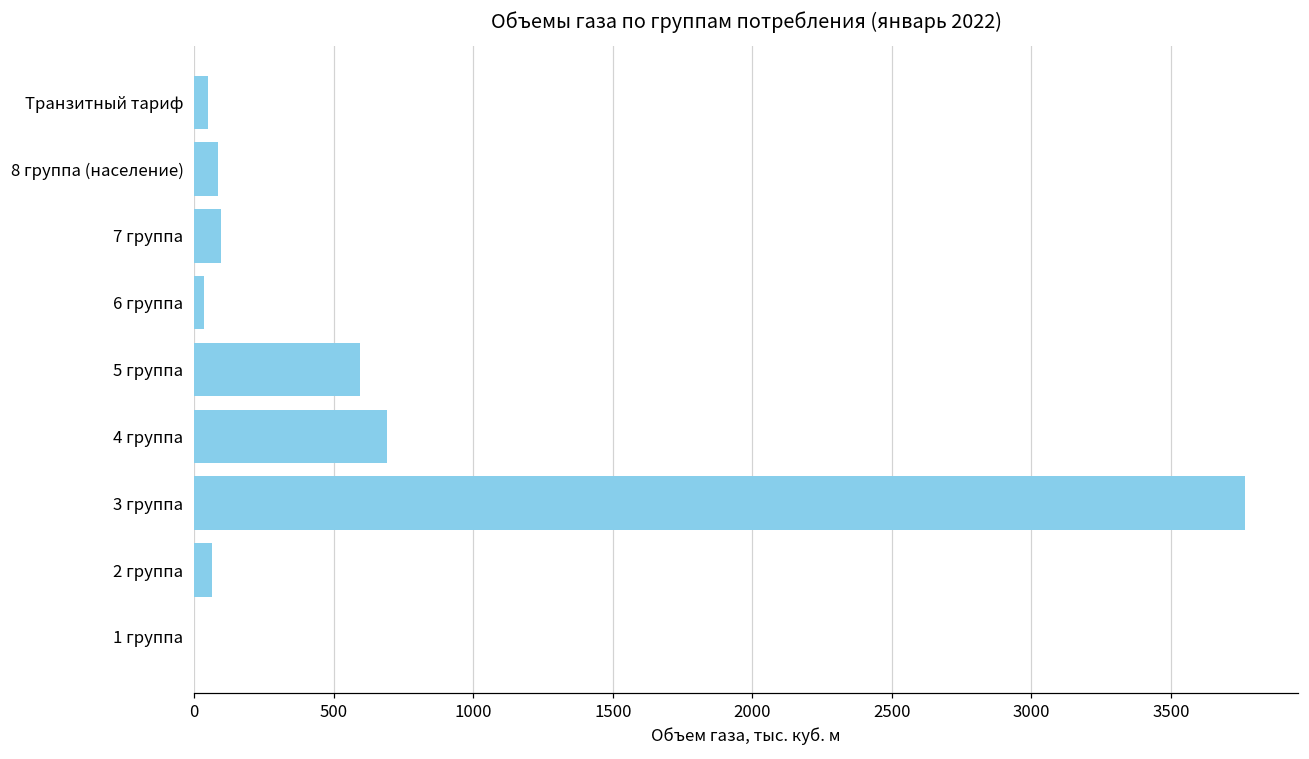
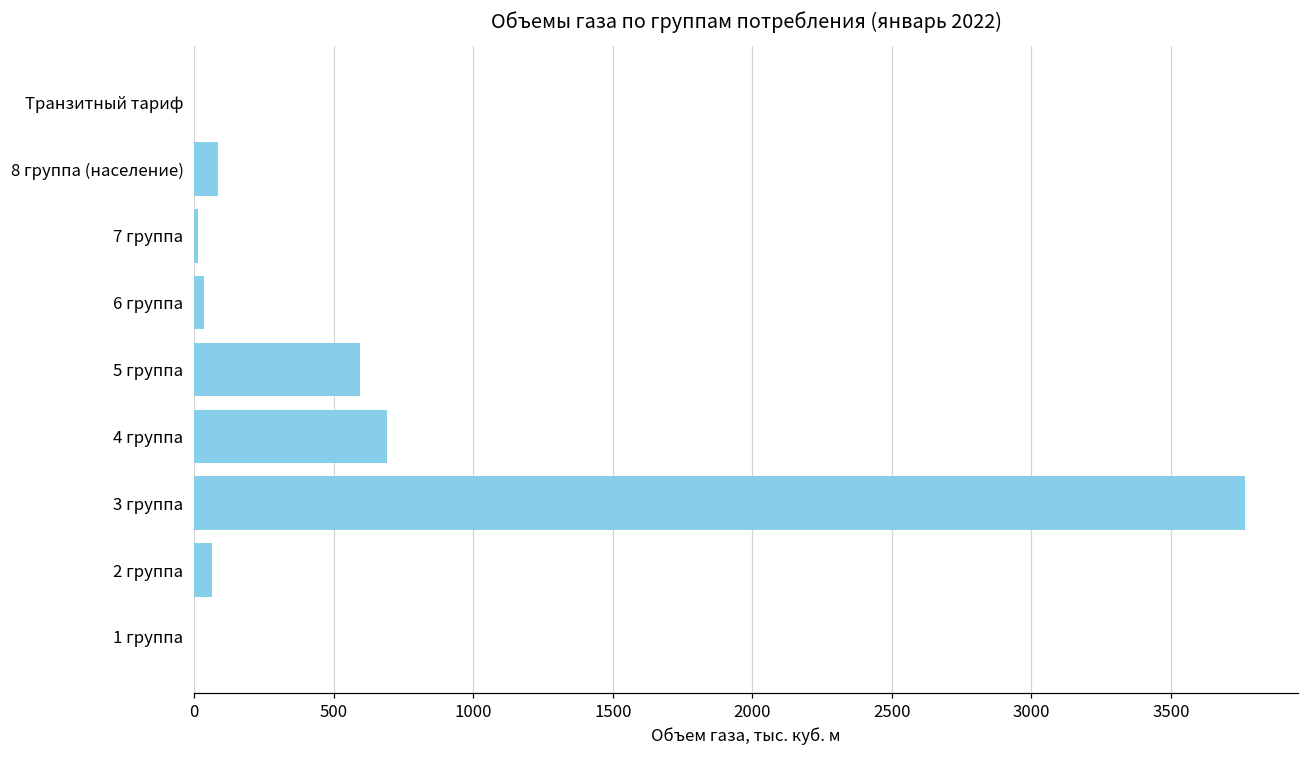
  {
-   "Транзитный тариф": 50,
+   "Транзитный тариф": 0,
    "8 группа (население)": 90,
-   "7 группа": 100,
+   "7 группа": 10,
    "6 группа": 40,
    "5 группа": 600,
    "4 группа": 690,
    "3 группа": 3770,
    "2 группа": 70,
    "1 группа": 0
  }
